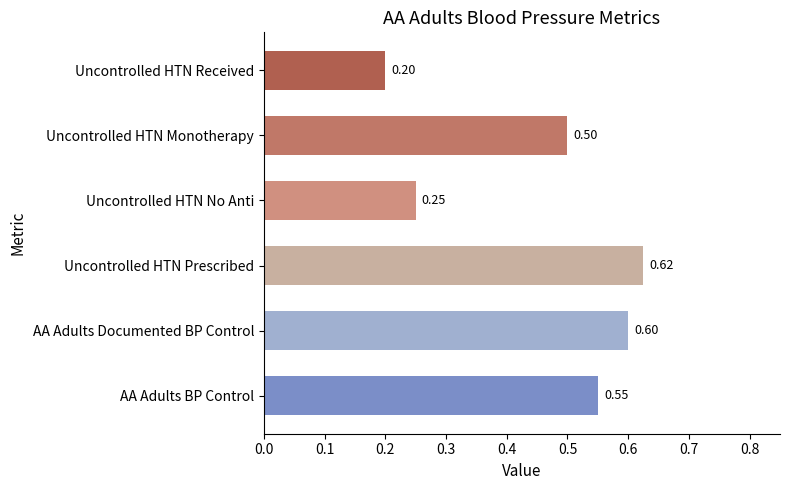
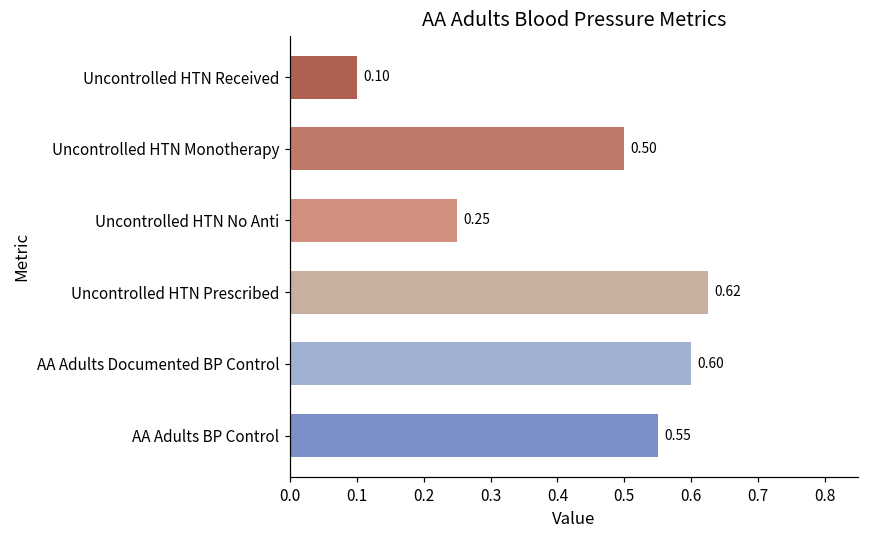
  {
-   "Uncontrolled HTN Received": 0.20,
+   "Uncontrolled HTN Received": 0.10,
    "Uncontrolled HTN Monotherapy": 0.50,
    "Uncontrolled HTN No Anti": 0.25,
    "Uncontrolled HTN Prescribed": 0.62,
    "AA Adults Documented BP Control": 0.60,
    "AA Adults BP Control": 0.55
  }
